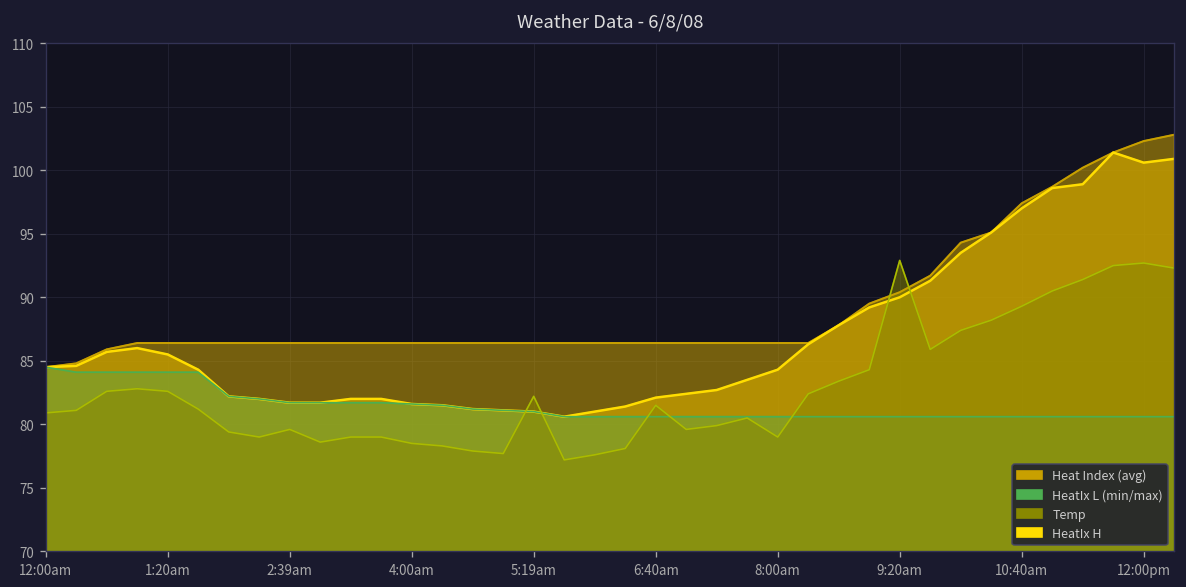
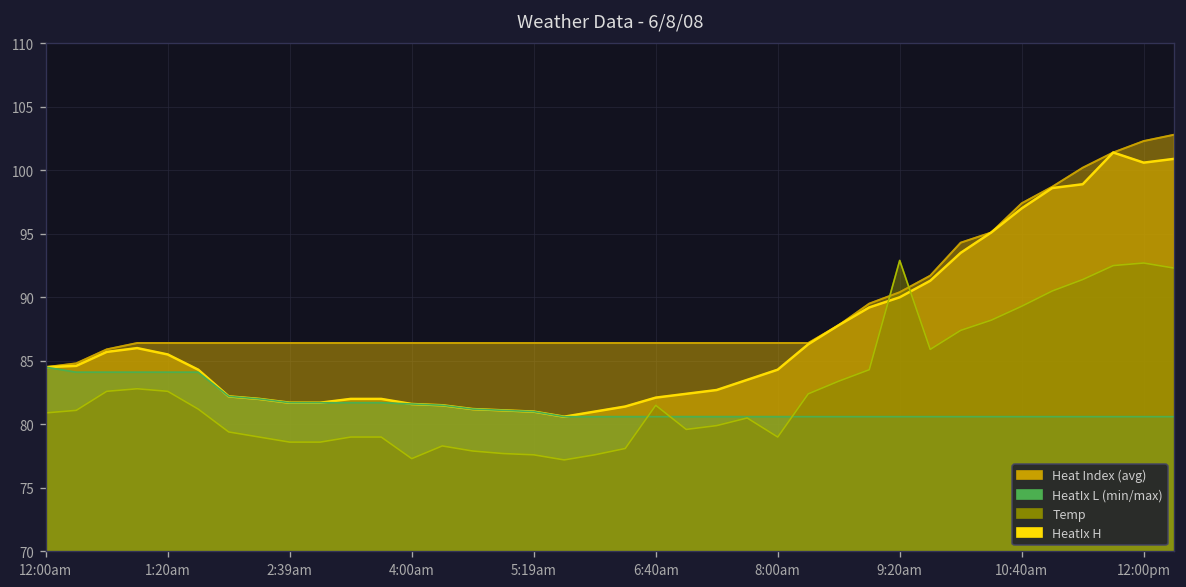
  {
    "Temp": {
      "12:00am": 80.9,
      "1:20am": 82.6,
-     "2:39am": 79.6,
-     "4:00am": 78.5,
-     "5:19am": 82.2,
+     "2:39am": 78.6,
+     "4:00am": 77.3,
+     "5:19am": 77.6,
      "6:40am": 81.5,
      "8:00am": 79.0,
      "9:20am": 92.9,
      "10:40am": 89.3,
      "12:00pm": 92.7
    }
  }
